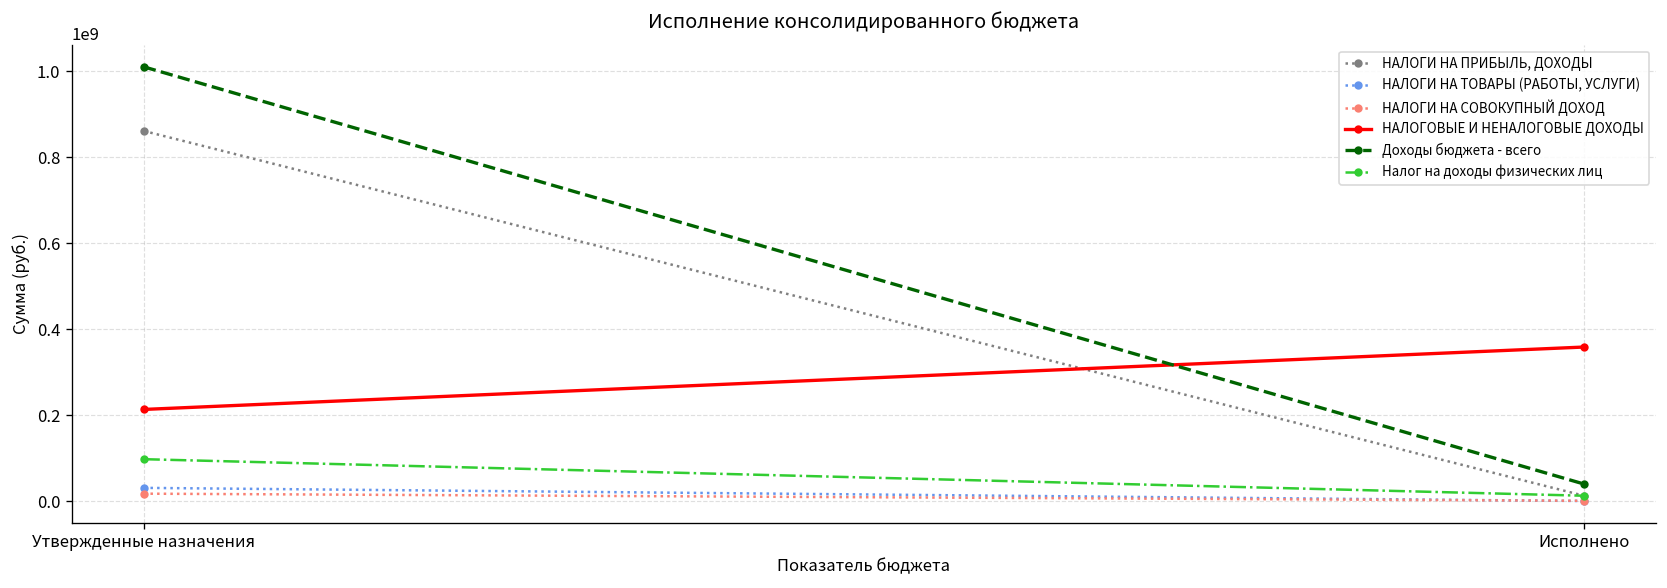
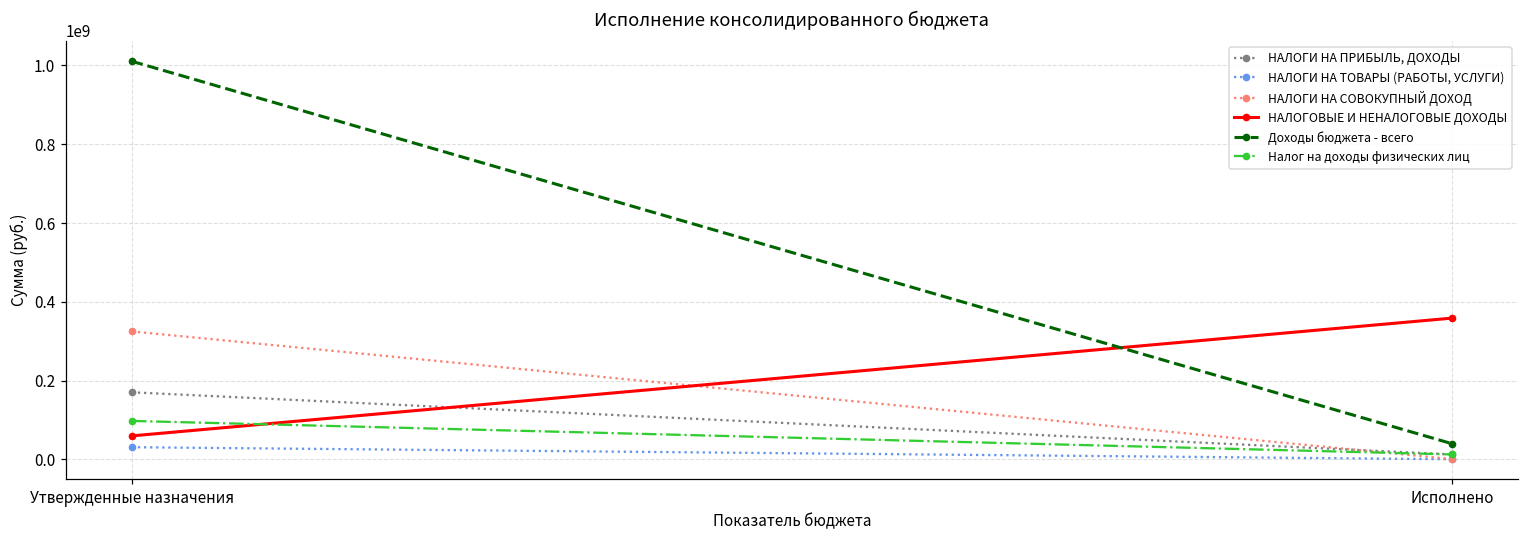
  {
    "НАЛОГИ НА ПРИБЫЛЬ, ДОХОДЫ": {
-     "Утвержденные назначения": 860000000
+     "Утвержденные назначения": 170000000
    },
    "НАЛОГИ НА ТОВАРЫ (РАБОТЫ, УСЛУГИ)": {
      "Утвержденные назначения": 30000000
    },
    "НАЛОГИ НА СОВОКУПНЫЙ ДОХОД": {
-     "Утвержденные назначения": 20000000
+     "Утвержденные назначения": 320000000
    },
    "НАЛОГОВЫЕ И НЕНАЛОГОВЫЕ ДОХОДЫ": {
-     "Утвержденные назначения": 210000000,
+     "Утвержденные назначения": 60000000,
      "Исполнено": 360000000
    },
    "Доходы бюджета - всего": {
      "Утвержденные назначения": 1010000000,
      "Исполнено": 40000000
    },
    "Налог на доходы физических лиц": {
      "Утвержденные назначения": 100000000
    }
  }
